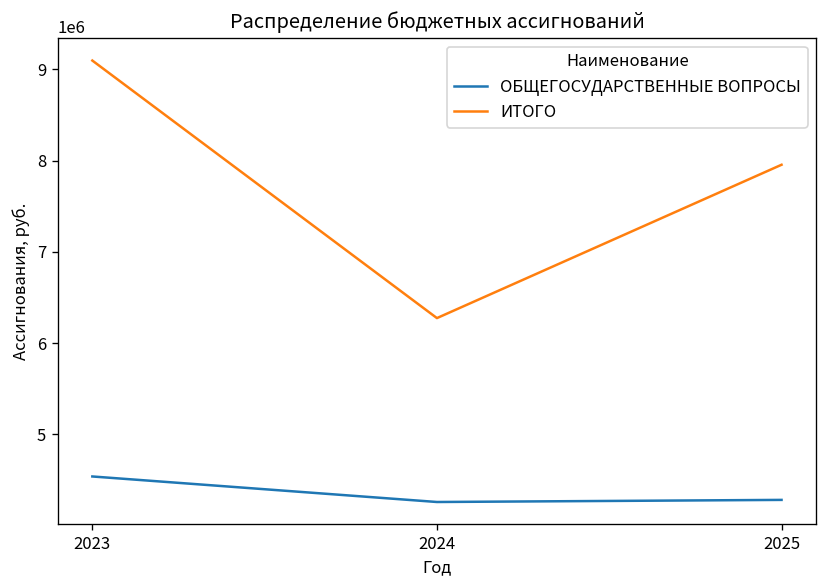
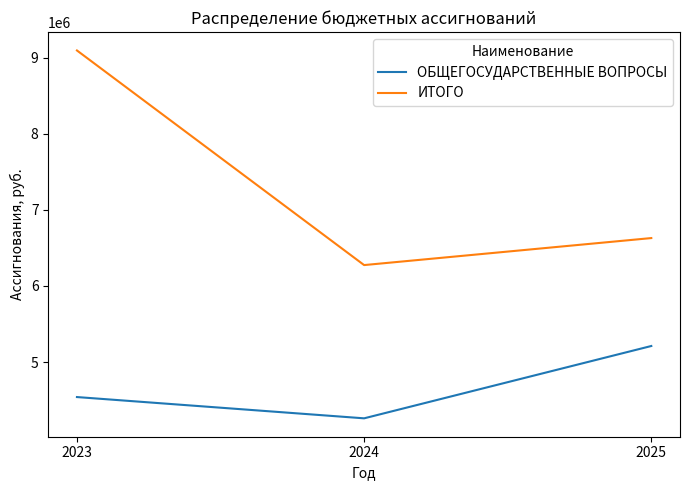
  {
    "ОБЩЕГОСУДАРСТВЕННЫЕ ВОПРОСЫ": {
      "2023": 4500000,
      "2024": 4300000,
-     "2025": 4300000
+     "2025": 5200000
    },
    "ИТОГО": {
      "2023": 9100000,
      "2024": 6300000,
-     "2025": 8000000
+     "2025": 6600000
    }
  }
